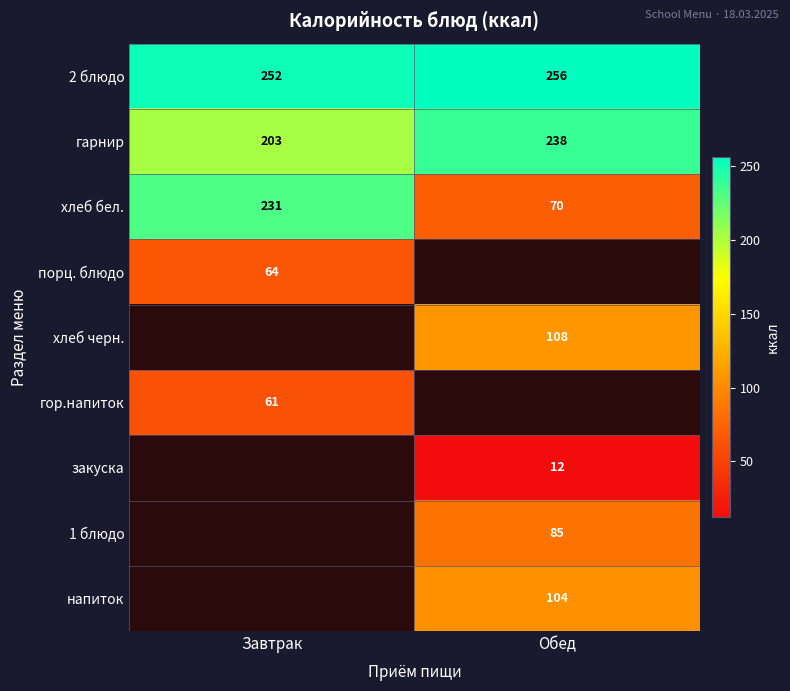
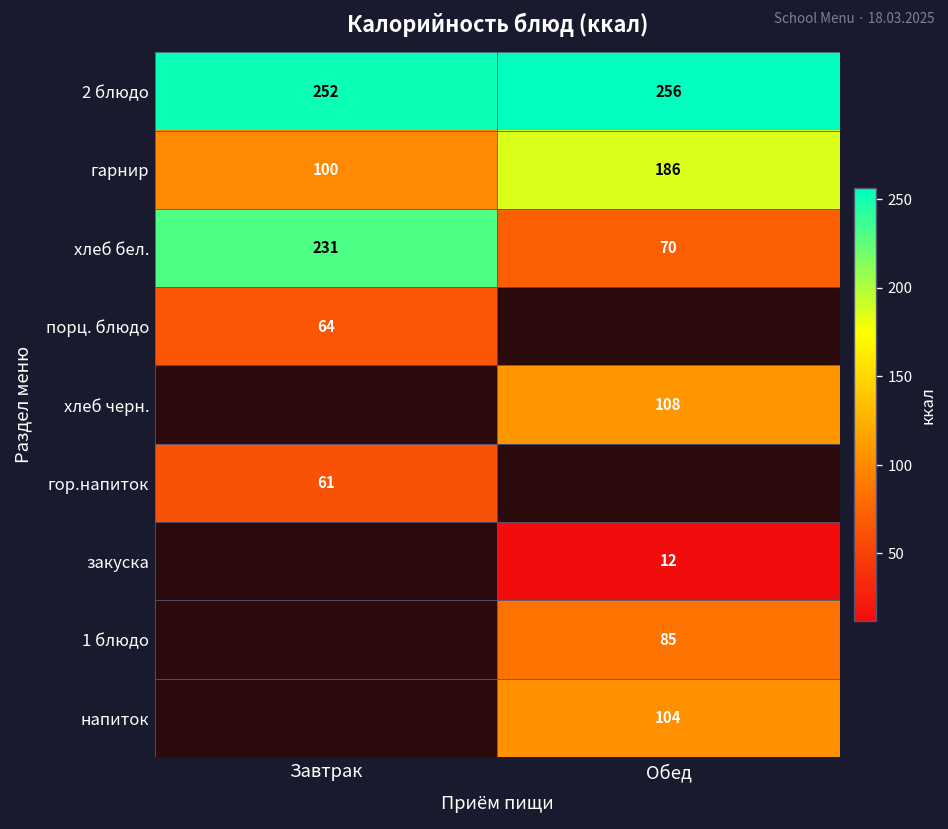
  {
    "2 блюдо": {
      "Завтрак": 252,
      "Обед": 256
    },
    "гарнир": {
-     "Завтрак": 203,
-     "Обед": 238
+     "Завтрак": 100,
+     "Обед": 186
    },
    "хлеб бел.": {
      "Завтрак": 231,
      "Обед": 70
    },
    "порц. блюдо": {
      "Завтрак": 64
    },
    "хлеб черн.": {
      "Обед": 108
    },
    "гор.напиток": {
      "Завтрак": 61
    },
    "закуска": {
      "Обед": 12
    },
    "1 блюдо": {
      "Обед": 85
    },
    "напиток": {
      "Обед": 104
    }
  }
